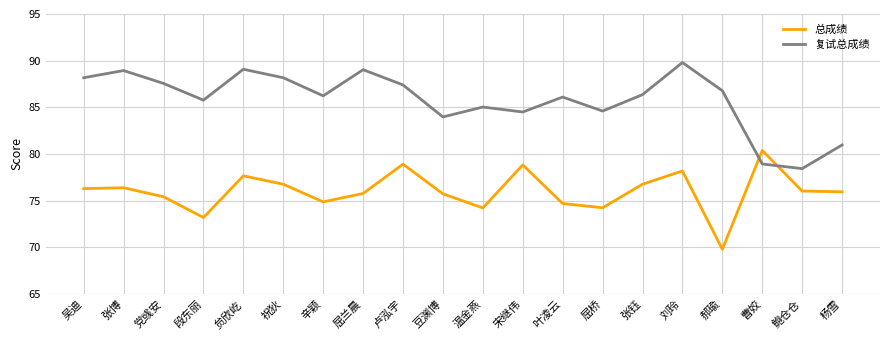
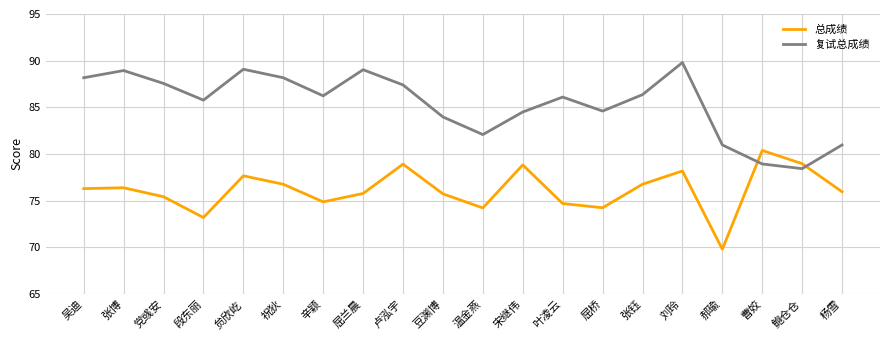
  {
    "总成绩": {
      "吴迪": 76,
      "张博": 76,
      "党彧安": 75,
      "段东丽": 73,
      "贠欣屹": 78,
      "祝狄": 77,
      "辛颖": 75,
      "屈兰晨": 76,
      "卢泓宇": 79,
      "豆渊博": 76,
      "温金燕": 74,
      "宋继伟": 79,
      "叶凌云": 75,
      "屈桥": 74,
      "张钰": 77,
      "刘玲": 78,
      "郝瑜": 70,
      "曹姣": 80,
-     "鲍仓仓": 76,
+     "鲍仓仓": 79,
      "杨雪": 76
    },
    "复试总成绩": {
      "吴迪": 88,
      "张博": 89,
      "党彧安": 88,
      "段东丽": 86,
      "贠欣屹": 89,
      "祝狄": 88,
      "辛颖": 86,
      "屈兰晨": 89,
      "卢泓宇": 87,
      "豆渊博": 84,
-     "温金燕": 85,
+     "温金燕": 82,
      "宋继伟": 85,
      "叶凌云": 86,
      "屈桥": 85,
      "张钰": 86,
      "刘玲": 90,
-     "郝瑜": 87,
+     "郝瑜": 81,
      "曹姣": 79,
      "鲍仓仓": 78,
      "杨雪": 81
    }
  }
